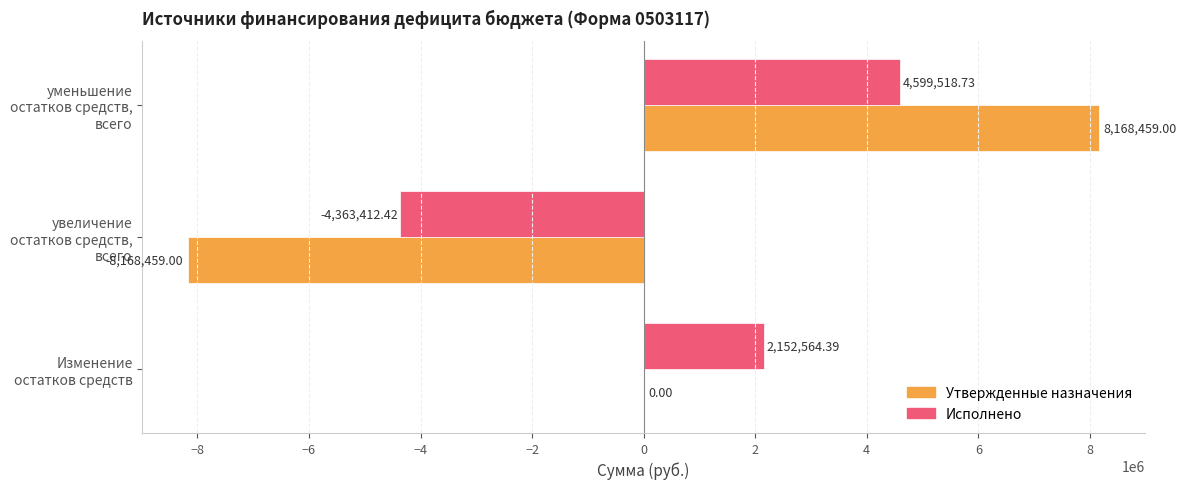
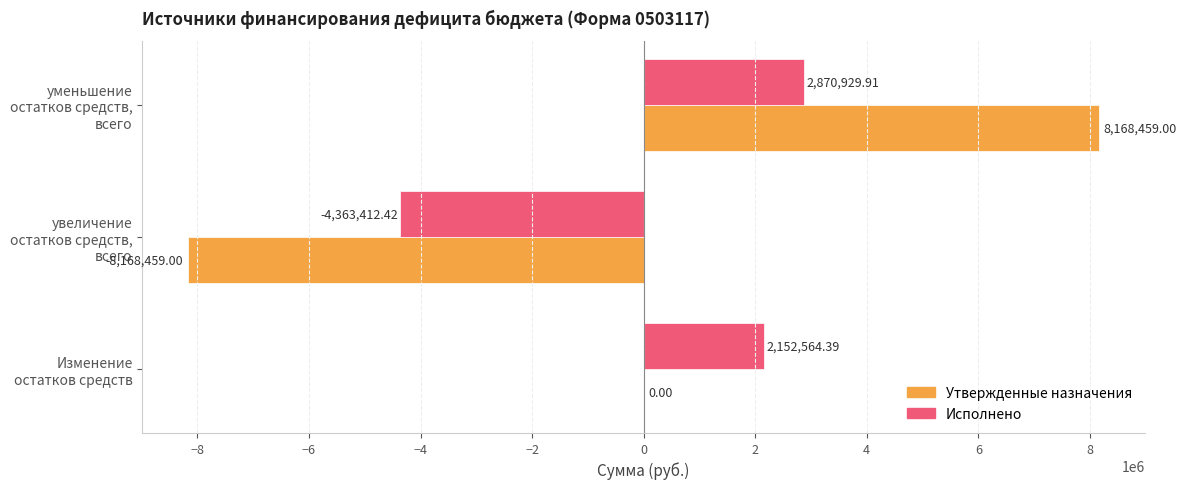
  {
    "Утвержденные назначения": {
      "уменьшение остатков средств, всего": "8,168,459.00",
      "увеличение остатков средств, всего": "-8,168,459.00",
      "Изменение остатков средств": "0.00"
    },
    "Исполнено": {
-     "уменьшение остатков средств, всего": "4,599,518.73",
+     "уменьшение остатков средств, всего": "2,870,929.91",
      "увеличение остатков средств, всего": "-4,363,412.42",
      "Изменение остатков средств": "2,152,564.39"
    }
  }
